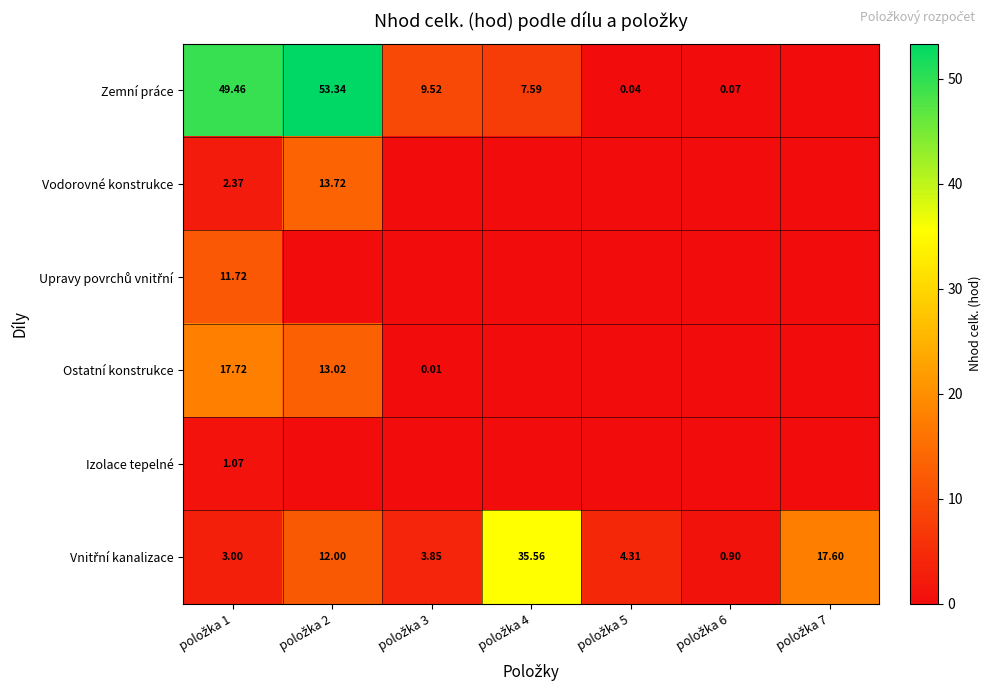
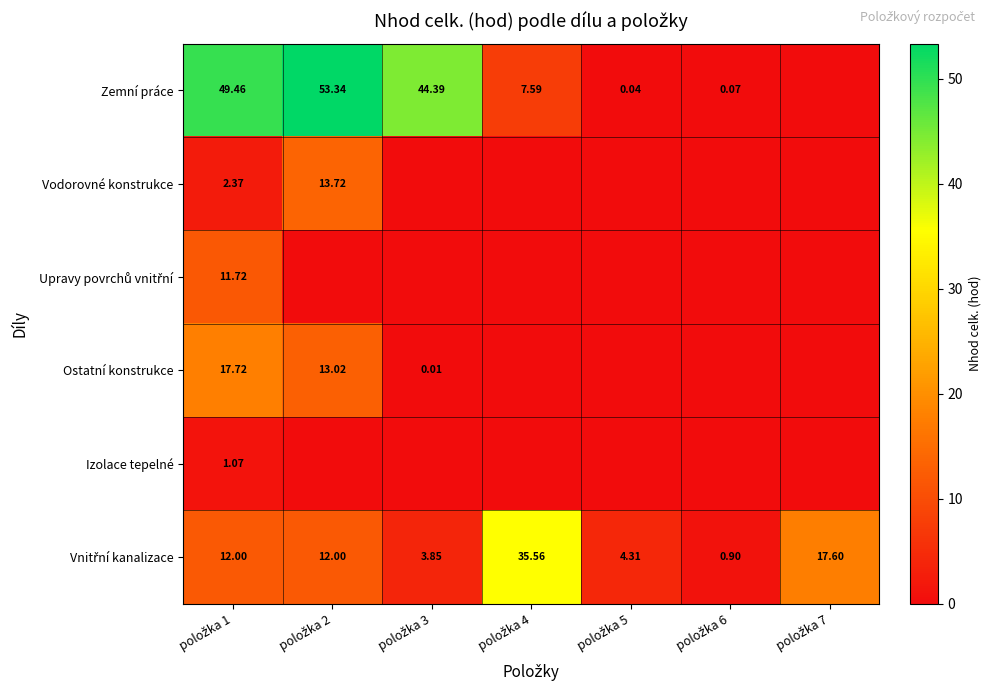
  {
    "Zemní práce": {
      "položka 1": 49.46,
      "položka 2": 53.34,
-     "položka 3": 9.52,
+     "položka 3": 44.39,
      "položka 4": 7.59,
      "položka 5": 0.04,
      "položka 6": 0.07
    },
    "Vodorovné konstrukce": {
      "položka 1": 2.37,
      "položka 2": 13.72
    },
    "Upravy povrchů vnitřní": {
      "položka 1": 11.72
    },
    "Ostatní konstrukce": {
      "položka 1": 17.72,
      "položka 2": 13.02,
      "položka 3": 0.01
    },
    "Izolace tepelné": {
      "položka 1": 1.07
    },
    "Vnitřní kanalizace": {
-     "položka 1": 3.00,
+     "položka 1": 12.00,
      "položka 2": 12.00,
      "položka 3": 3.85,
      "položka 4": 35.56,
      "položka 5": 4.31,
      "položka 6": 0.90,
      "položka 7": 17.60
    }
  }
